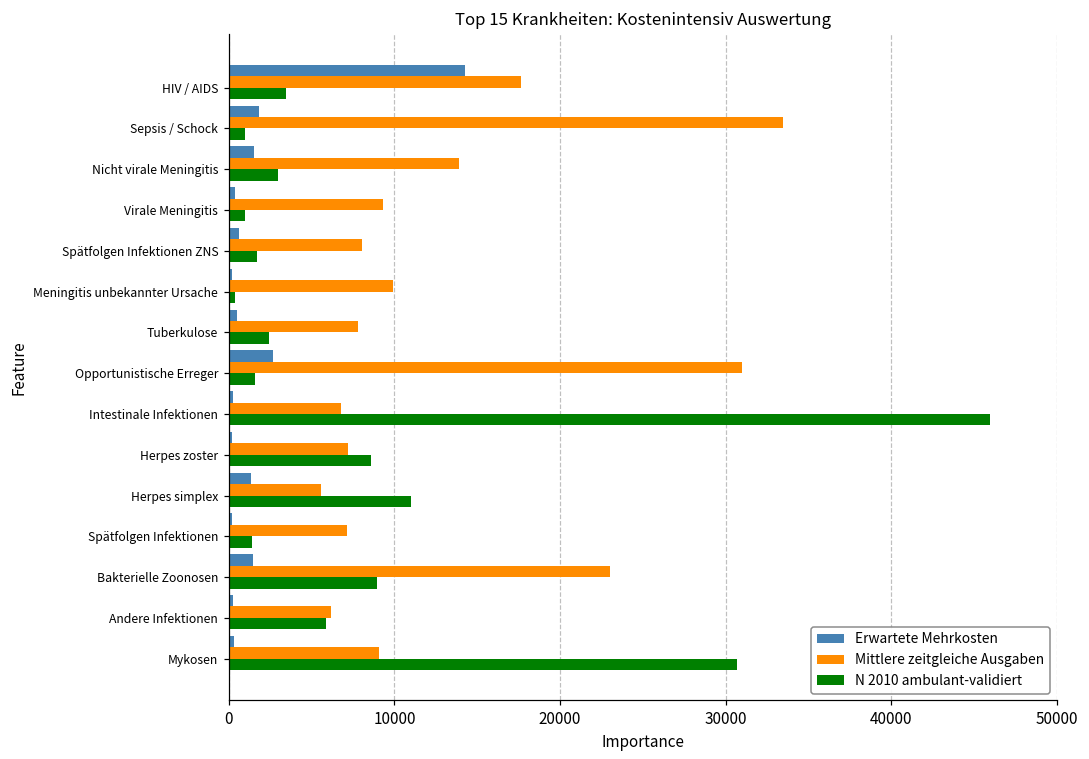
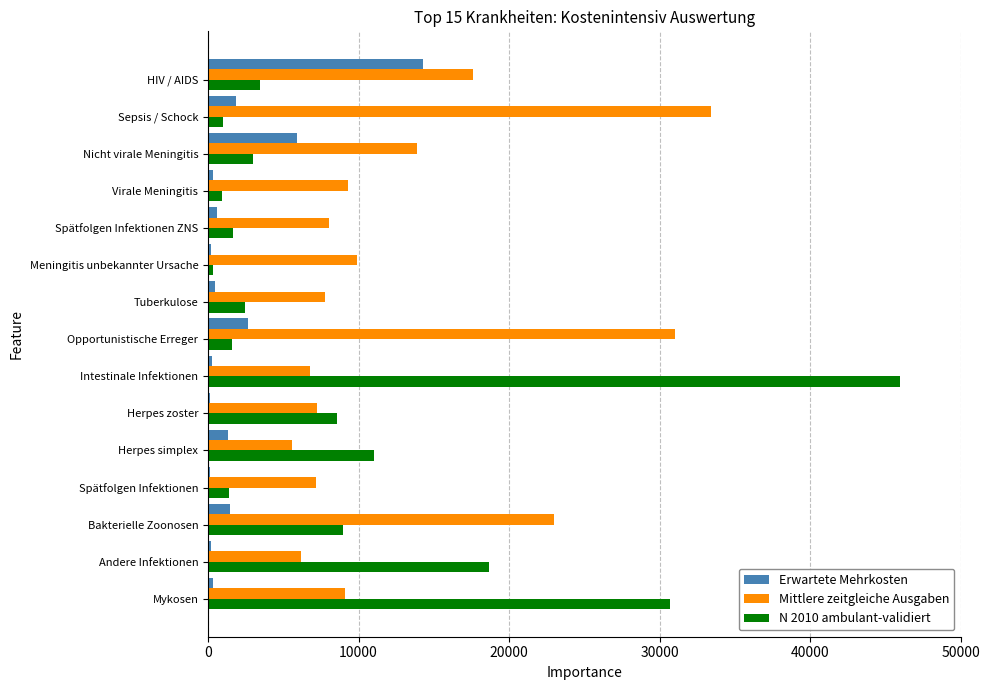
  {
    "Erwartete Mehrkosten": {
      "HIV / AIDS": 14300,
      "Sepsis / Schock": 1800,
-     "Nicht virale Meningitis": 1500,
+     "Nicht virale Meningitis": 5900,
      "Virale Meningitis": 400,
      "Spätfolgen Infektionen ZNS": 600,
      "Meningitis unbekannter Ursache": 200,
      "Tuberkulose": 500,
      "Opportunistische Erreger": 2600,
      "Intestinale Infektionen": 300,
      "Herpes simplex": 1300,
      "Bakterielle Zoonosen": 1500,
      "Andere Infektionen": 200,
      "Mykosen": 300
    },
    "Mittlere zeitgleiche Ausgaben": {
      "HIV / AIDS": 17600,
      "Sepsis / Schock": 33400,
      "Nicht virale Meningitis": 13900,
      "Virale Meningitis": 9300,
      "Spätfolgen Infektionen ZNS": 8100,
      "Meningitis unbekannter Ursache": 9900,
      "Tuberkulose": 7800,
      "Opportunistische Erreger": 31000,
      "Intestinale Infektionen": 6800,
      "Herpes zoster": 7200,
      "Herpes simplex": 5600,
      "Spätfolgen Infektionen": 7100,
      "Bakterielle Zoonosen": 23000,
      "Andere Infektionen": 6200,
      "Mykosen": 9100
    },
    "N 2010 ambulant-validiert": {
      "HIV / AIDS": 3500,
      "Sepsis / Schock": 1000,
      "Nicht virale Meningitis": 3000,
      "Virale Meningitis": 1000,
      "Spätfolgen Infektionen ZNS": 1700,
      "Meningitis unbekannter Ursache": 300,
      "Tuberkulose": 2400,
      "Opportunistische Erreger": 1600,
      "Intestinale Infektionen": 46000,
      "Herpes zoster": 8600,
      "Herpes simplex": 11000,
      "Spätfolgen Infektionen": 1400,
      "Bakterielle Zoonosen": 9000,
-     "Andere Infektionen": 5900,
+     "Andere Infektionen": 18700,
      "Mykosen": 30700
    }
  }
